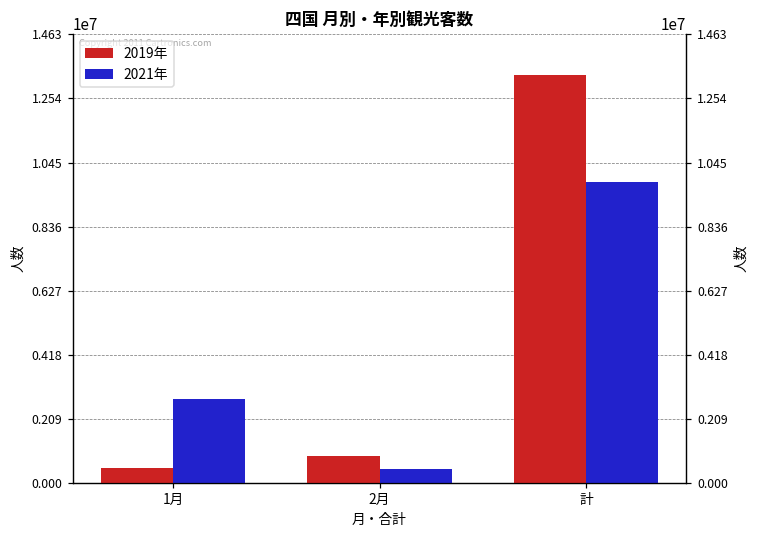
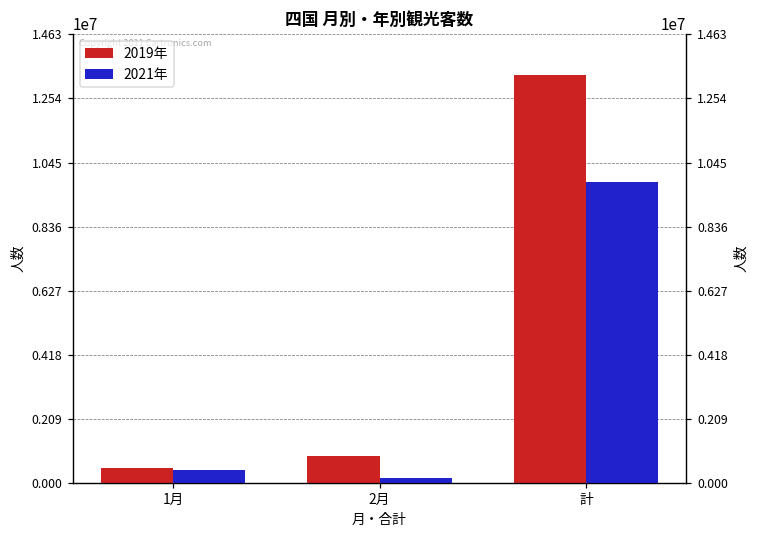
  {
    "2019年": {
      "1月": 500000,
      "2月": 900000,
      "計": 13300000
    },
    "2021年": {
-     "1月": 2700000,
-     "2月": 500000,
+     "1月": 400000,
+     "2月": 200000,
      "計": 9800000
    }
  }
